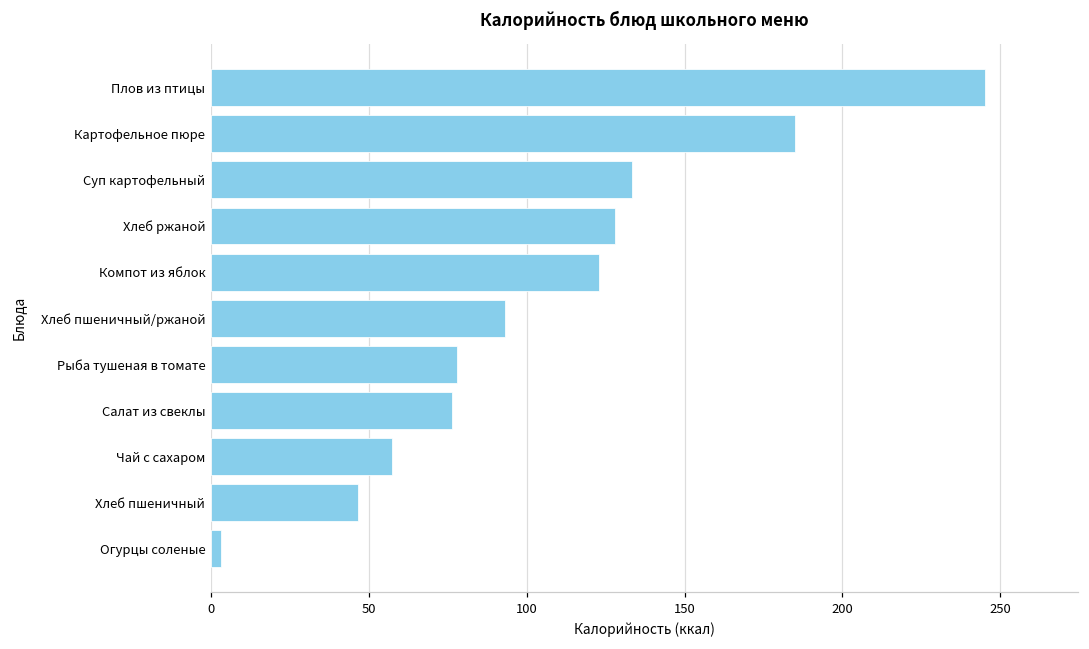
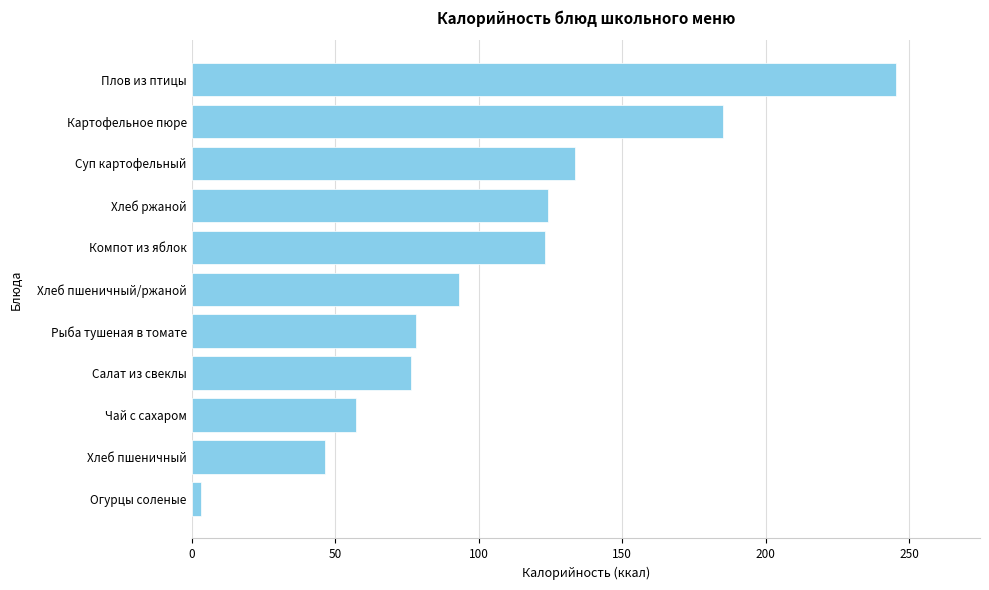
  {
    "Плов из птицы": 245,
    "Картофельное пюре": 185,
    "Суп картофельный": 133,
-   "Хлеб ржаной": 128,
+   "Хлеб ржаной": 124,
    "Компот из яблок": 123,
    "Хлеб пшеничный/ржаной": 93,
    "Рыба тушеная в томате": 78,
    "Салат из свеклы": 76,
    "Чай с сахаром": 57,
    "Хлеб пшеничный": 47,
    "Огурцы соленые": 3
  }
